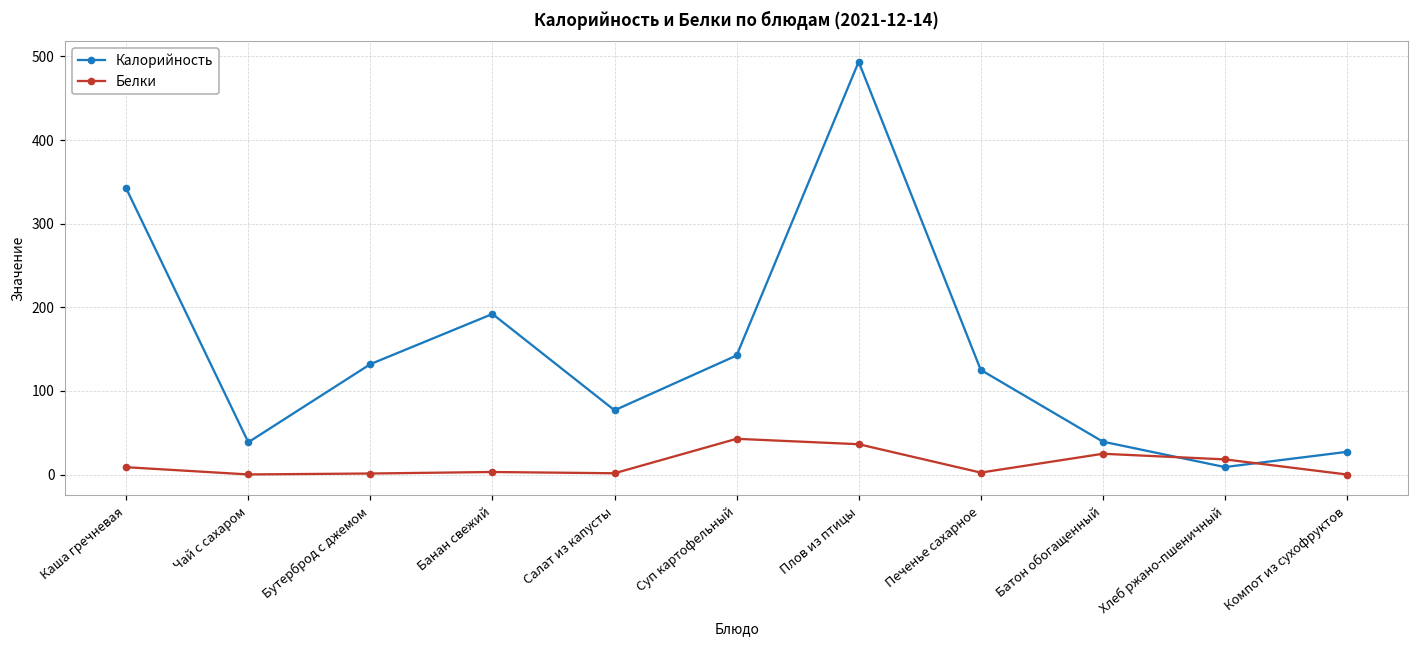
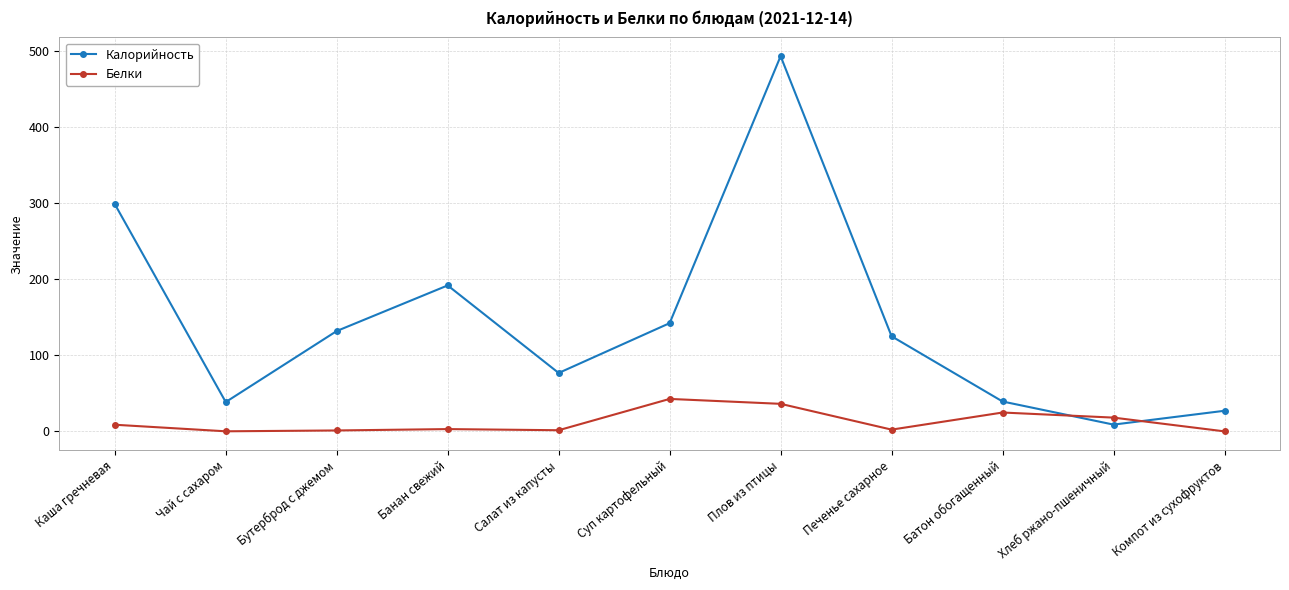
  {
    "Калорийность": {
-     "Каша гречневая": 340,
+     "Каша гречневая": 300,
      "Чай с сахаром": 40,
      "Бутерброд с джемом": 130,
      "Банан свежий": 190,
      "Салат из капусты": 80,
      "Суп картофельный": 140,
      "Плов из птицы": 490,
      "Печенье сахарное": 130,
      "Батон обогащенный": 40,
      "Хлеб ржано-пшеничный": 10,
      "Компот из сухофруктов": 30
    },
    "Белки": {
      "Каша гречневая": 10,
      "Чай с сахаром": 0,
      "Бутерброд с джемом": 0,
      "Банан свежий": 0,
      "Салат из капусты": 0,
      "Суп картофельный": 40,
      "Плов из птицы": 40,
      "Печенье сахарное": 0,
      "Батон обогащенный": 20,
      "Хлеб ржано-пшеничный": 20,
      "Компот из сухофруктов": 0
    }
  }
